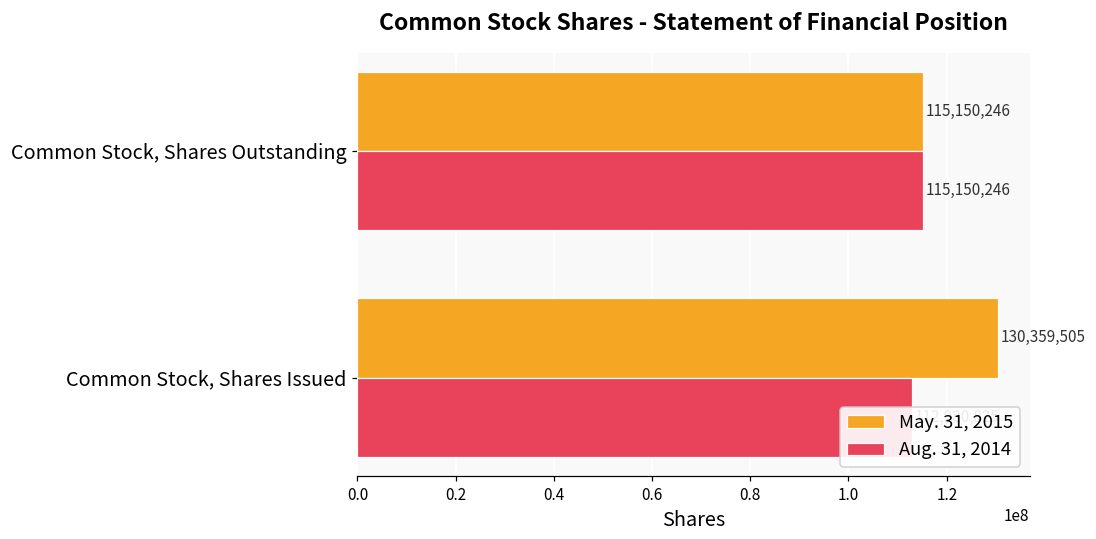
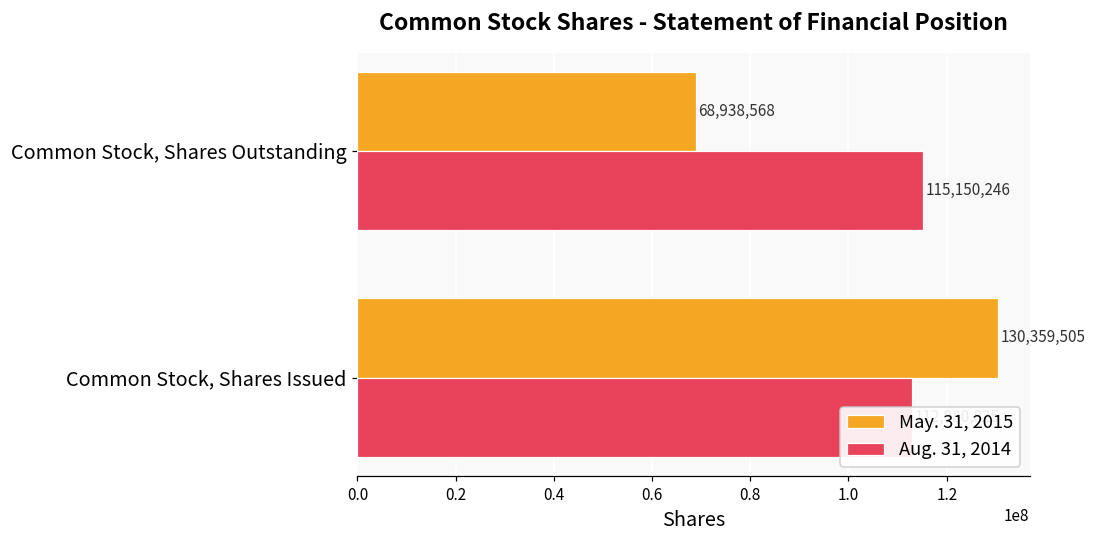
  {
    "May. 31, 2015": {
-     "Common Stock, Shares Outstanding": "115,150,246",
+     "Common Stock, Shares Outstanding": "68,938,568",
      "Common Stock, Shares Issued": "130,359,505"
    },
    "Aug. 31, 2014": {
      "Common Stock, Shares Outstanding": "115,150,246"
    }
  }
